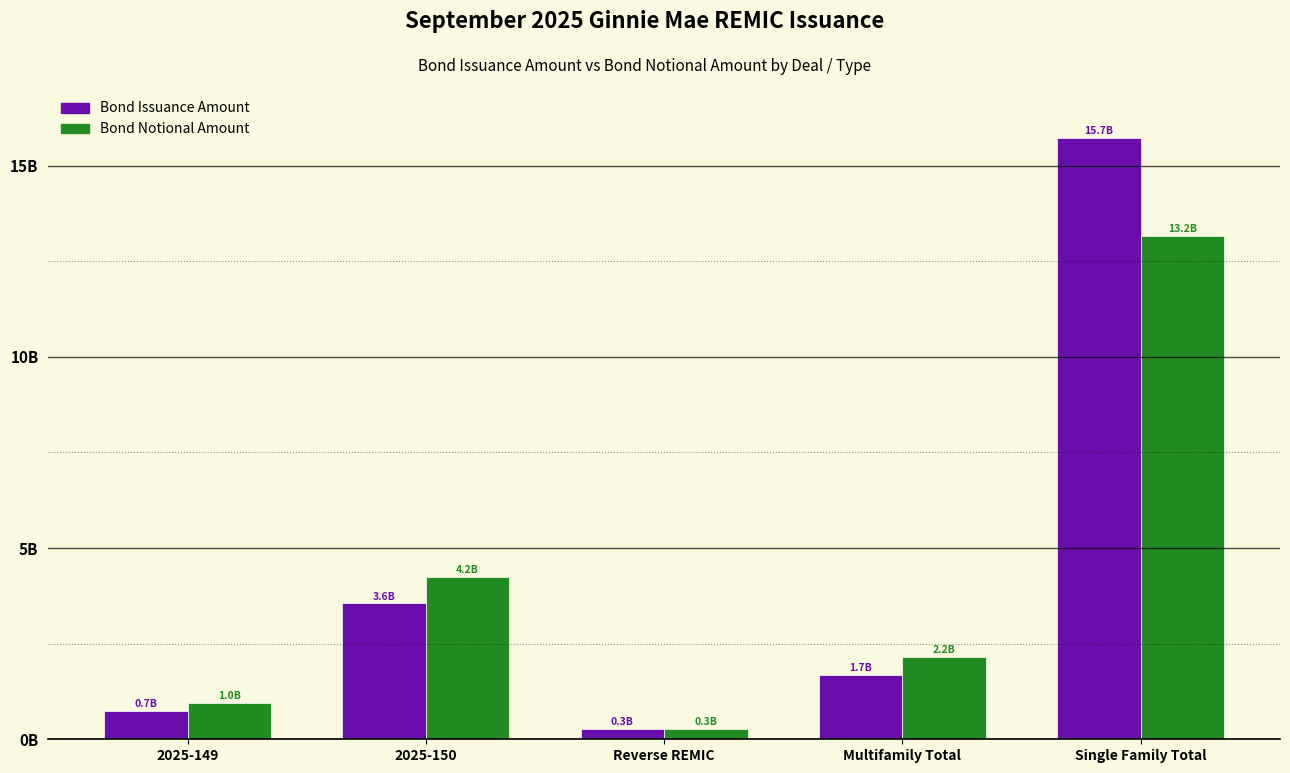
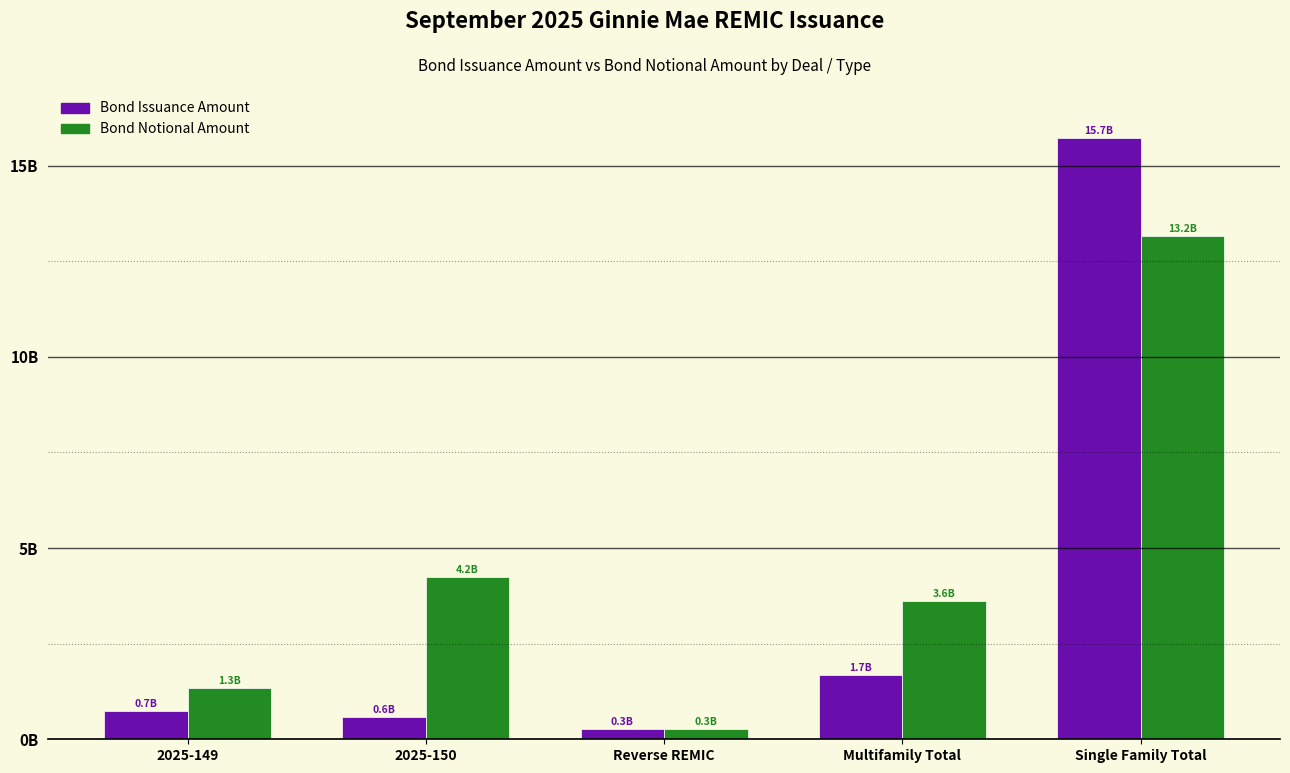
  {
    "Bond Issuance Amount": {
      "2025-149": "0.7B",
-     "2025-150": "3.6B",
+     "2025-150": "0.6B",
      "Reverse REMIC": "0.3B",
      "Multifamily Total": "1.7B",
      "Single Family Total": "15.7B"
    },
    "Bond Notional Amount": {
-     "2025-149": "1.0B",
+     "2025-149": "1.3B",
      "2025-150": "4.2B",
      "Reverse REMIC": "0.3B",
-     "Multifamily Total": "2.2B",
+     "Multifamily Total": "3.6B",
      "Single Family Total": "13.2B"
    }
  }
